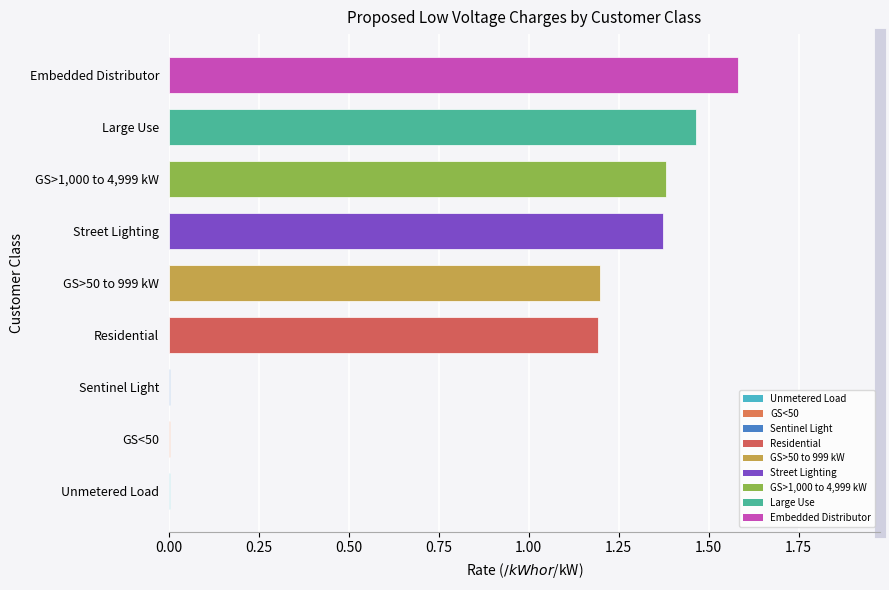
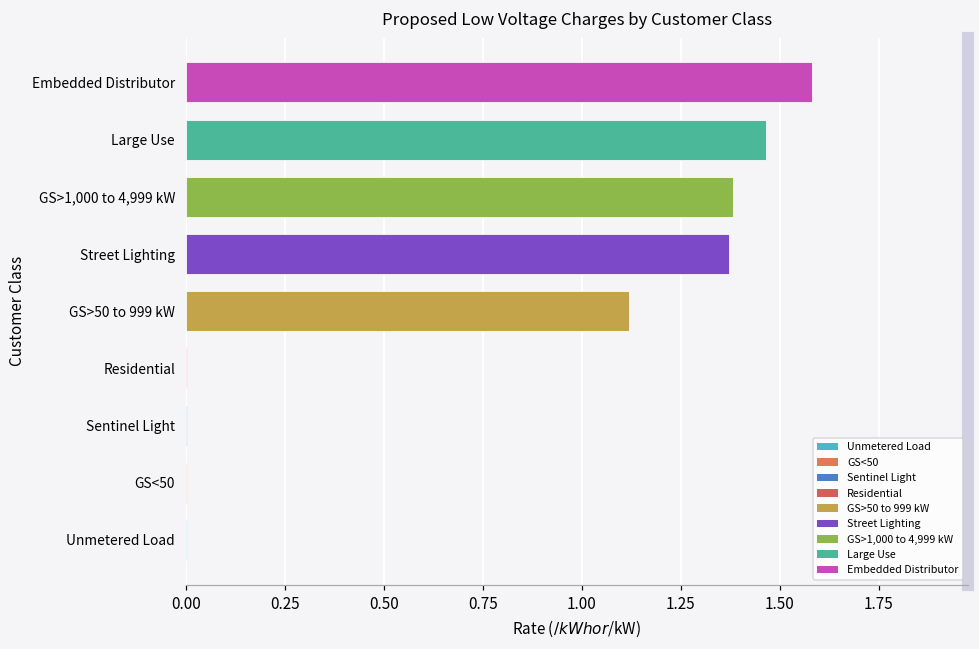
  {
    "Embedded Distributor": 1.58,
    "Large Use": 1.47,
    "GS>1,000 to 4,999 kW": 1.38,
    "Street Lighting": 1.37,
-   "GS>50 to 999 kW": 1.20,
-   "Residential": 1.19
+   "GS>50 to 999 kW": 1.12,
+   "Residential": 0.00
  }
